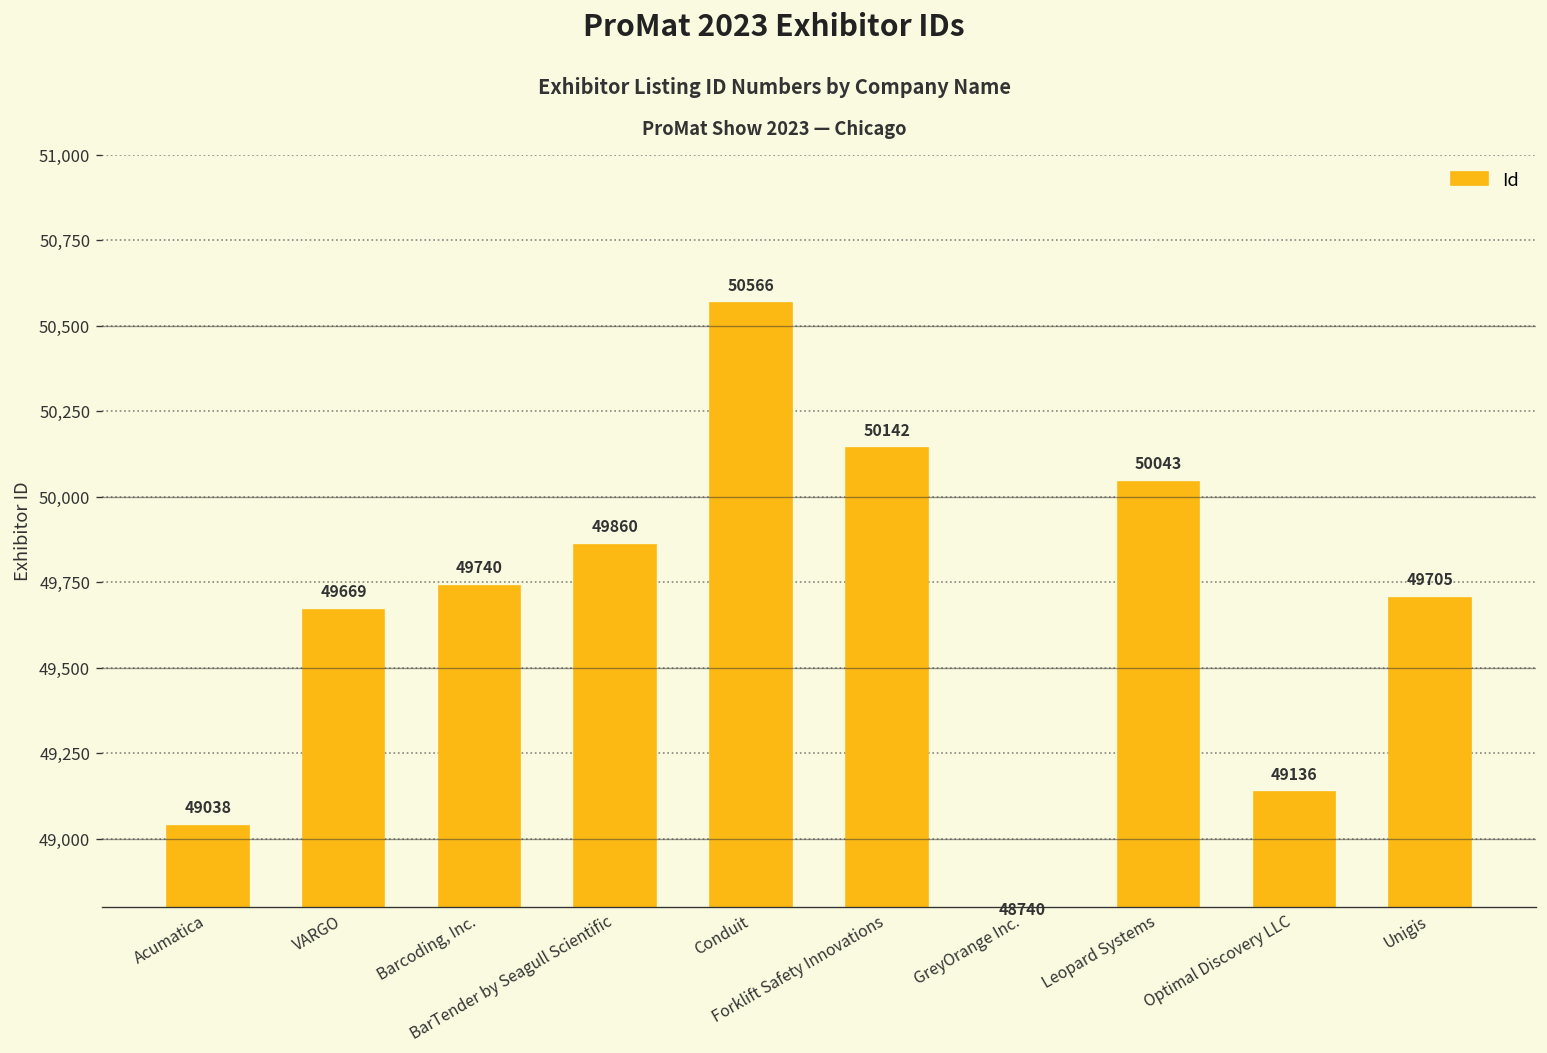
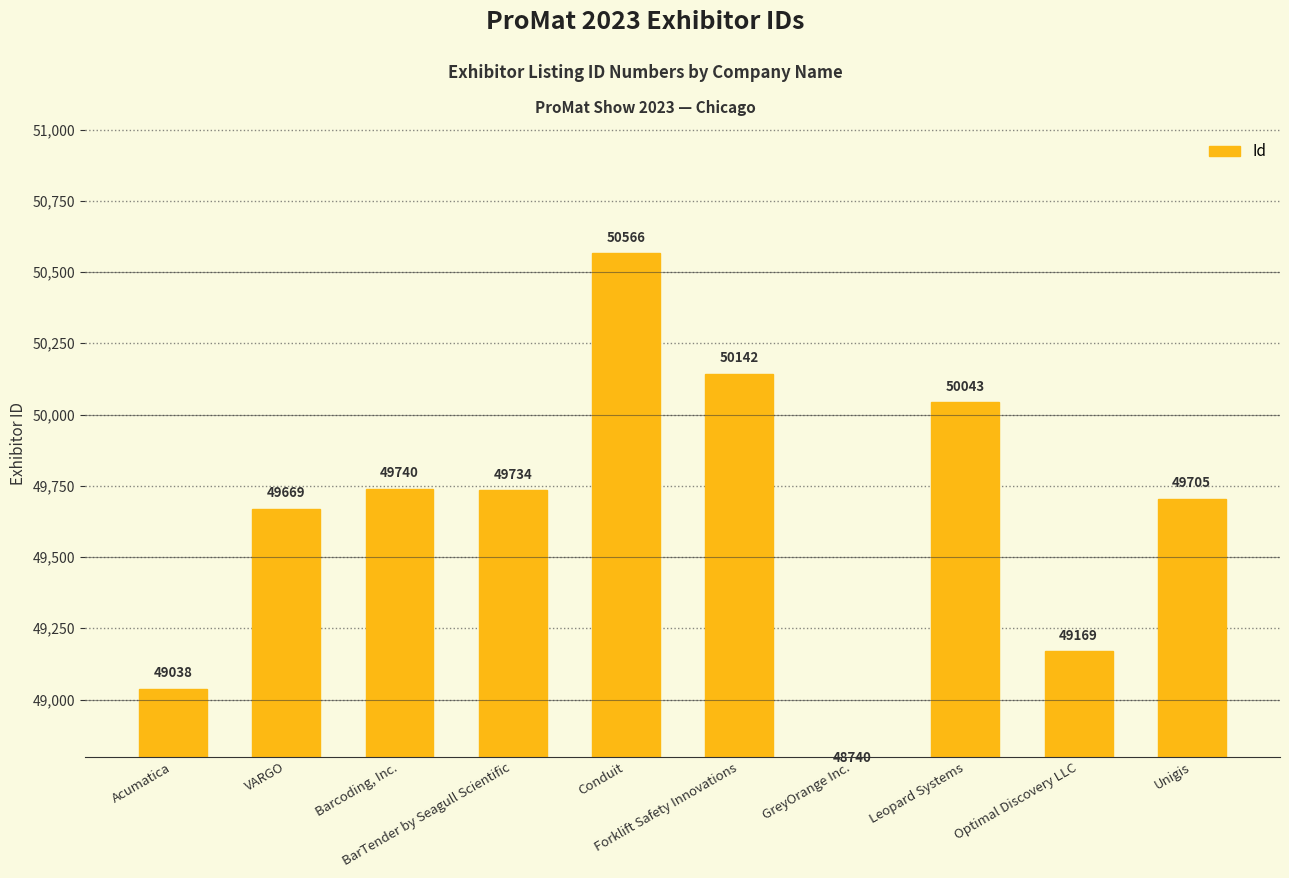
  {
    "Acumatica": 49038,
    "VARGO": 49669,
    "Barcoding, Inc.": 49740,
-   "BarTender by Seagull Scientific": 49860,
+   "BarTender by Seagull Scientific": 49734,
    "Conduit": 50566,
    "Forklift Safety Innovations": 50142,
    "Leopard Systems": 50043,
-   "Optimal Discovery LLC": 49136,
+   "Optimal Discovery LLC": 49169,
    "Unigis": 49705
  }
